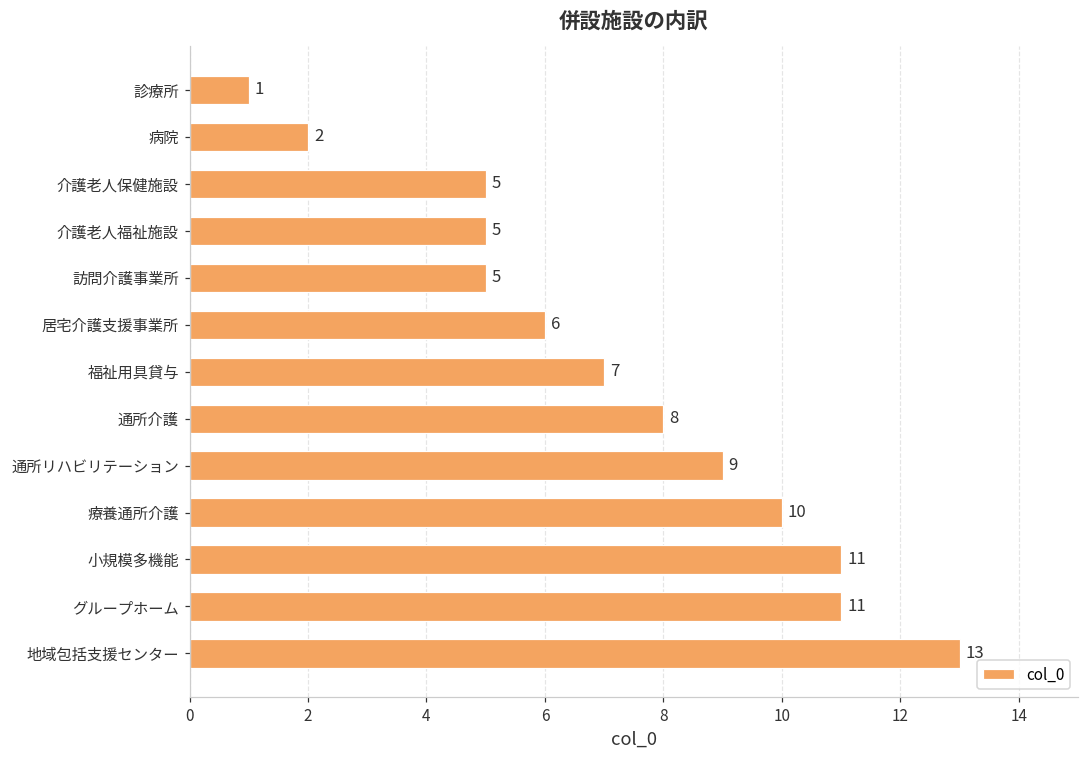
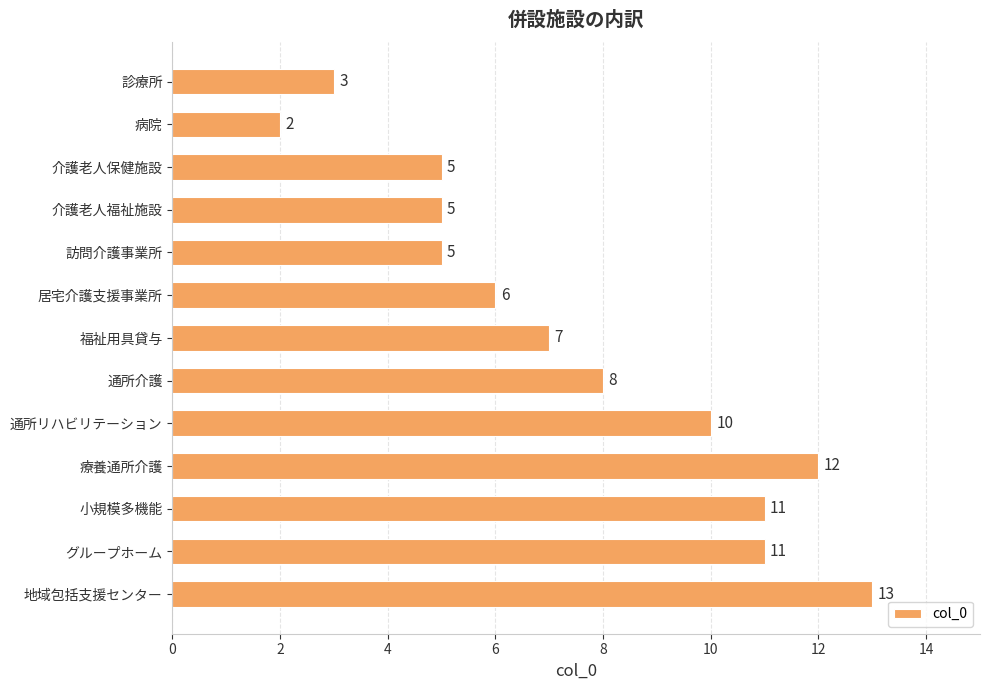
  {
-   "診療所": 1,
+   "診療所": 3,
    "病院": 2,
    "介護老人保健施設": 5,
    "介護老人福祉施設": 5,
    "訪問介護事業所": 5,
    "居宅介護支援事業所": 6,
    "福祉用具貸与": 7,
    "通所介護": 8,
-   "通所リハビリテーション": 9,
-   "療養通所介護": 10,
+   "通所リハビリテーション": 10,
+   "療養通所介護": 12,
    "小規模多機能": 11,
    "グループホーム": 11
  }
